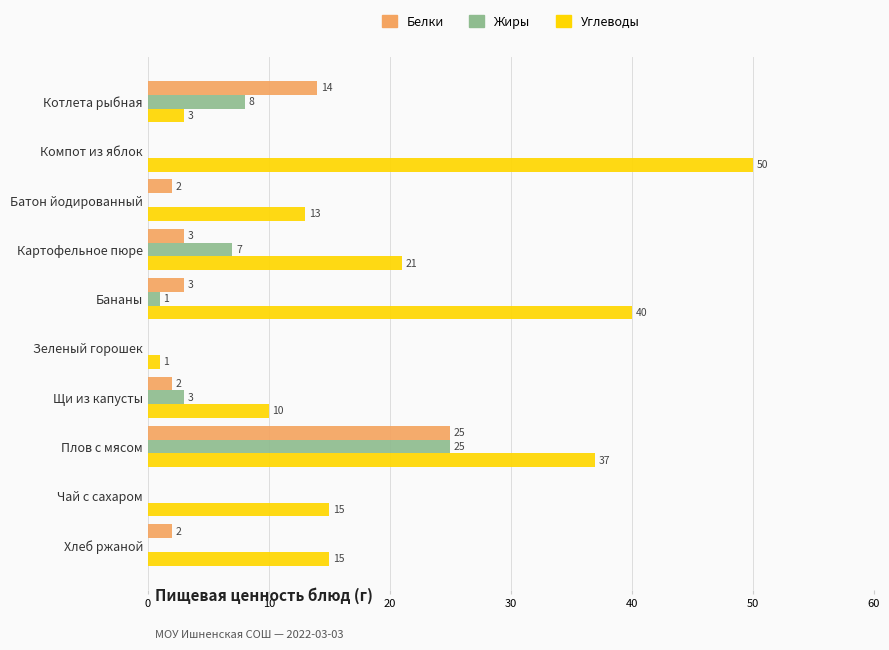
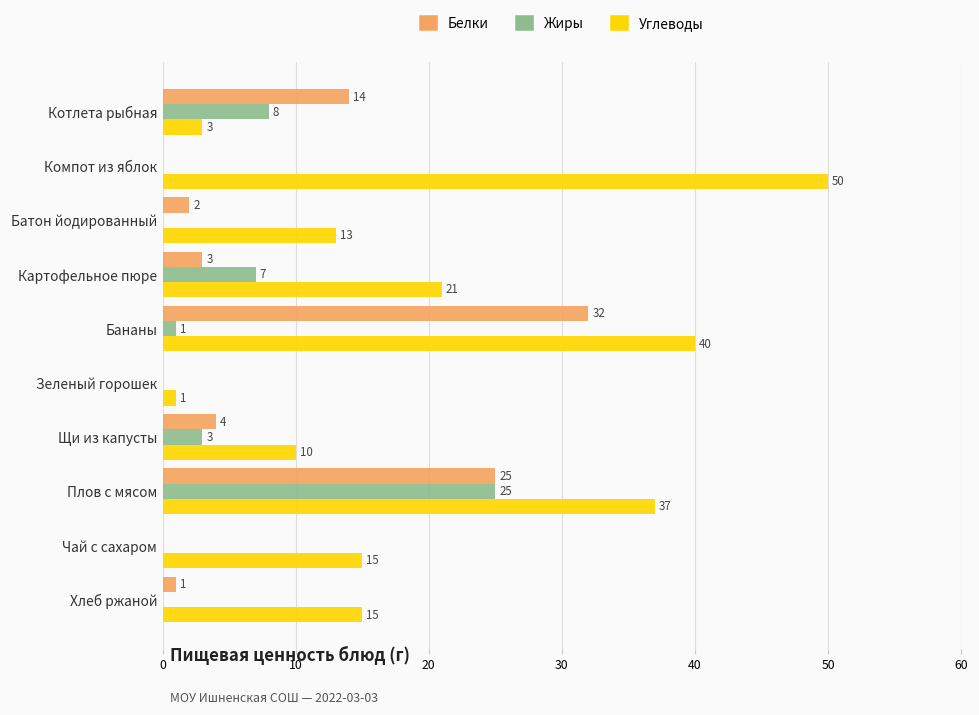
  {
    "Белки": {
      "Котлета рыбная": 14,
      "Батон йодированный": 2,
      "Картофельное пюре": 3,
-     "Бананы": 3,
-     "Щи из капусты": 2,
+     "Бананы": 32,
+     "Щи из капусты": 4,
      "Плов с мясом": 25,
-     "Хлеб ржаной": 2
+     "Хлеб ржаной": 1
    },
    "Жиры": {
      "Котлета рыбная": 8,
      "Картофельное пюре": 7,
      "Бананы": 1,
      "Щи из капусты": 3,
      "Плов с мясом": 25
    },
    "Углеводы": {
      "Котлета рыбная": 3,
      "Компот из яблок": 50,
      "Батон йодированный": 13,
      "Картофельное пюре": 21,
      "Бананы": 40,
      "Зеленый горошек": 1,
      "Щи из капусты": 10,
      "Плов с мясом": 37,
      "Чай с сахаром": 15,
      "Хлеб ржаной": 15
    }
  }
